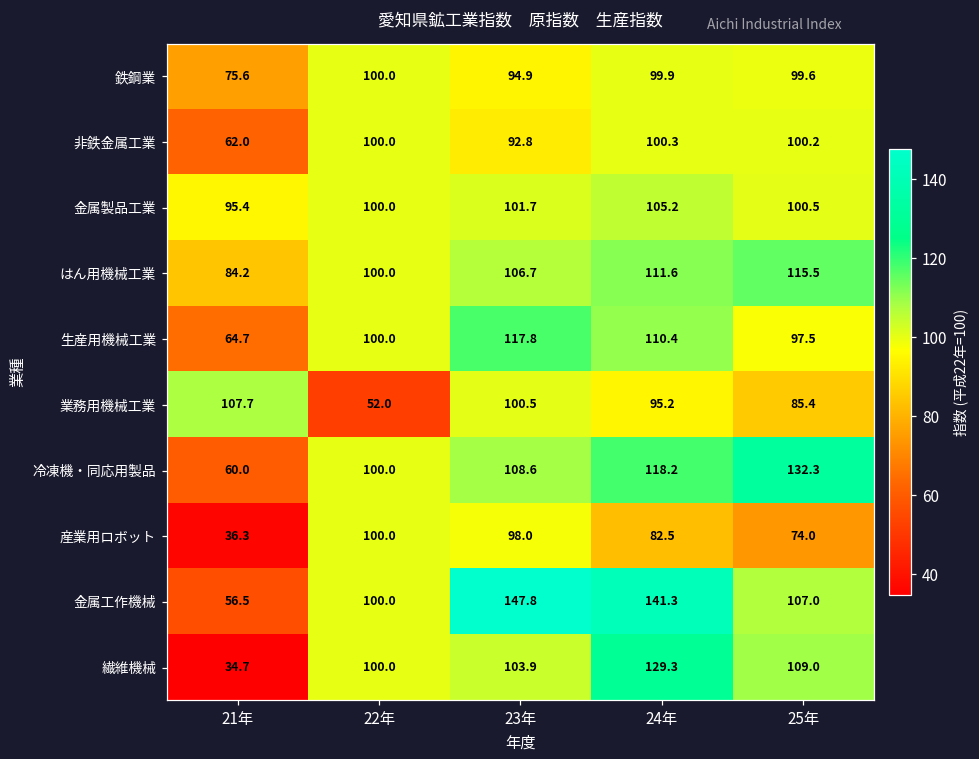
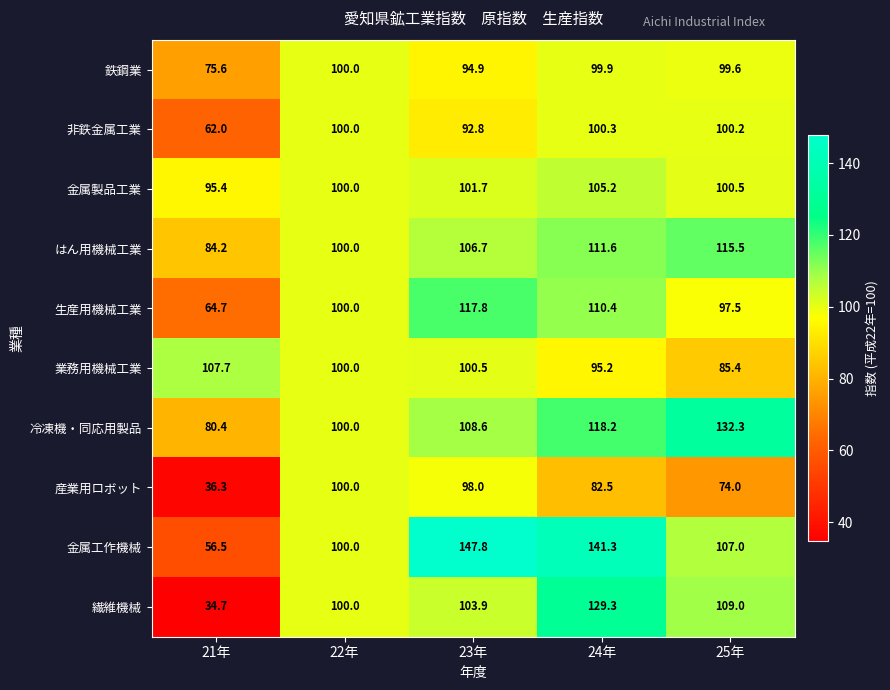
  {
    "鉄鋼業": {
      "21年": 75.6,
      "22年": 100.0,
      "23年": 94.9,
      "24年": 99.9,
      "25年": 99.6
    },
    "非鉄金属工業": {
      "21年": 62.0,
      "22年": 100.0,
      "23年": 92.8,
      "24年": 100.3,
      "25年": 100.2
    },
    "金属製品工業": {
      "21年": 95.4,
      "22年": 100.0,
      "23年": 101.7,
      "24年": 105.2,
      "25年": 100.5
    },
    "はん用機械工業": {
      "21年": 84.2,
      "22年": 100.0,
      "23年": 106.7,
      "24年": 111.6,
      "25年": 115.5
    },
    "生産用機械工業": {
      "21年": 64.7,
      "22年": 100.0,
      "23年": 117.8,
      "24年": 110.4,
      "25年": 97.5
    },
    "業務用機械工業": {
      "21年": 107.7,
-     "22年": 52.0,
+     "22年": 100.0,
      "23年": 100.5,
      "24年": 95.2,
      "25年": 85.4
    },
    "冷凍機・同応用製品": {
-     "21年": 60.0,
+     "21年": 80.4,
      "22年": 100.0,
      "23年": 108.6,
      "24年": 118.2,
      "25年": 132.3
    },
    "産業用ロボット": {
      "21年": 36.3,
      "22年": 100.0,
      "23年": 98.0,
      "24年": 82.5,
      "25年": 74.0
    },
    "金属工作機械": {
      "21年": 56.5,
      "22年": 100.0,
      "23年": 147.8,
      "24年": 141.3,
      "25年": 107.0
    },
    "繊維機械": {
      "21年": 34.7,
      "22年": 100.0,
      "23年": 103.9,
      "24年": 129.3,
      "25年": 109.0
    }
  }
